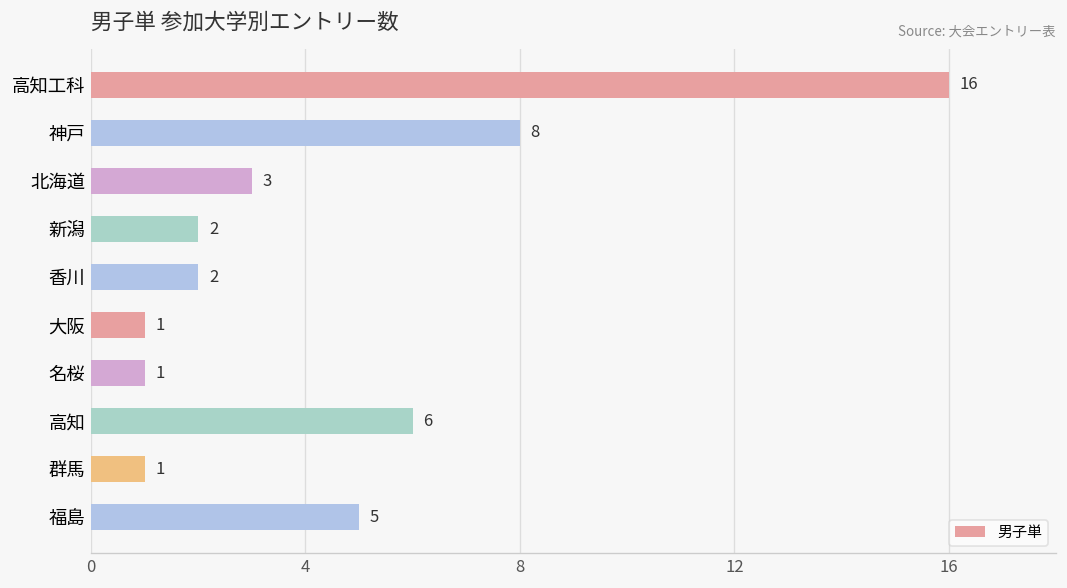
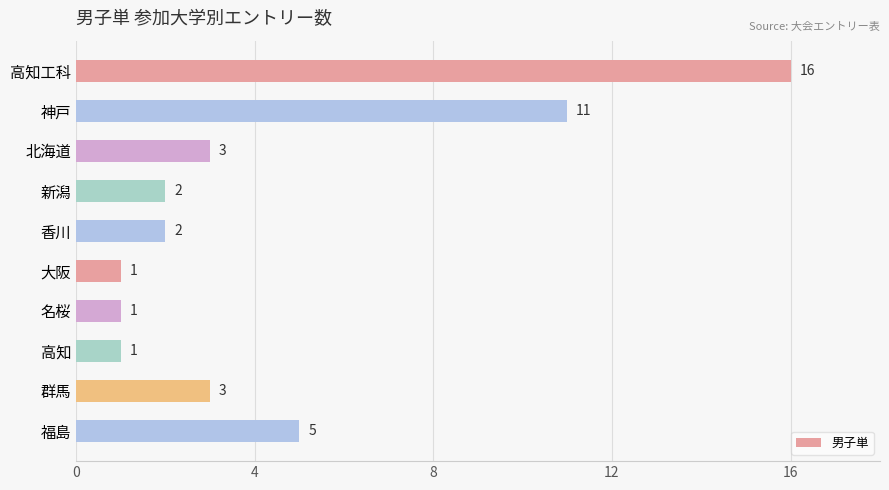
  {
    "高知工科": 16,
-   "神戸": 8,
+   "神戸": 11,
    "北海道": 3,
    "新潟": 2,
    "香川": 2,
    "大阪": 1,
    "名桜": 1,
-   "高知": 6,
-   "群馬": 1,
+   "高知": 1,
+   "群馬": 3,
    "福島": 5
  }
